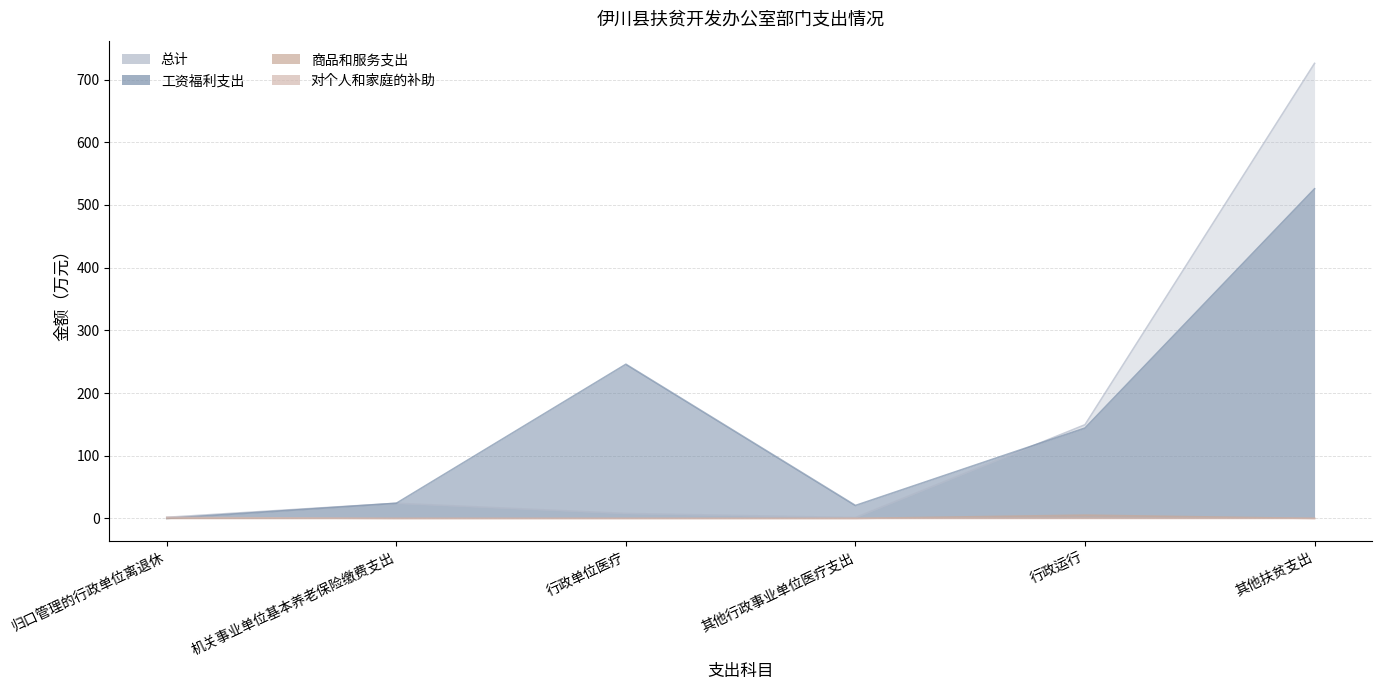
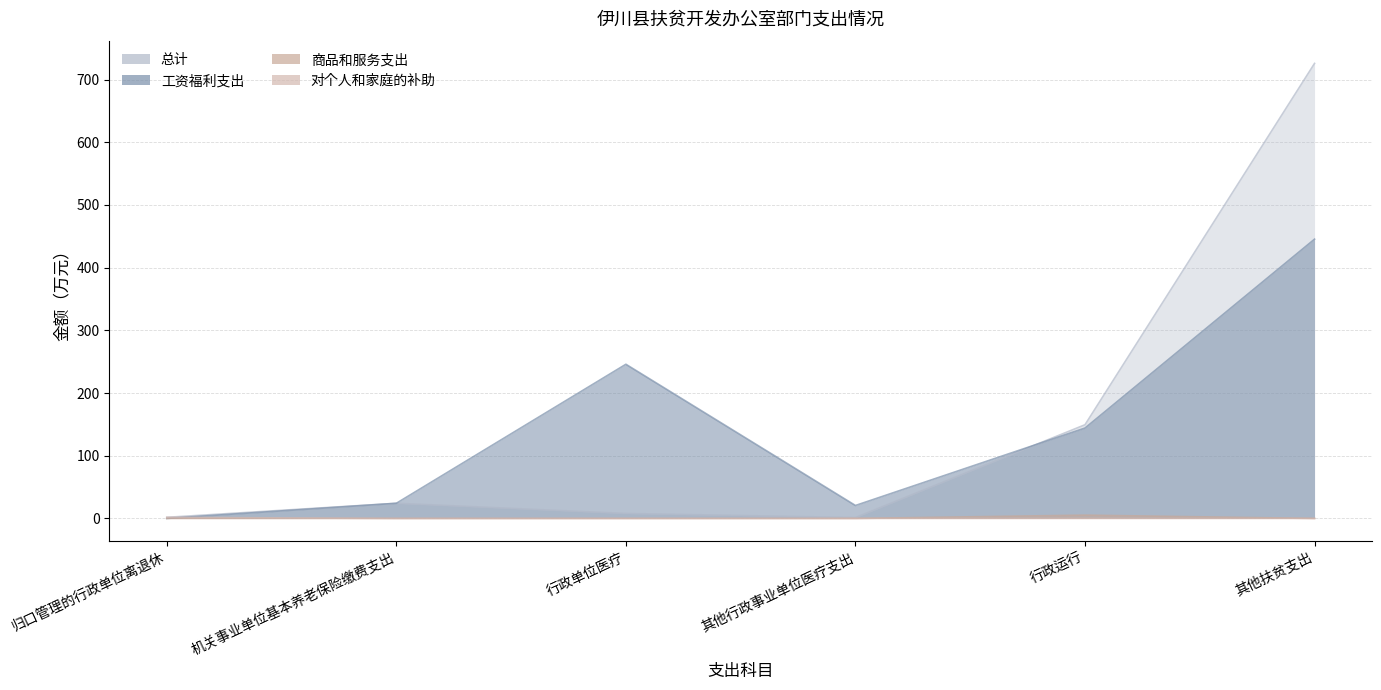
  {
    "工资福利支出": {
      "行政单位医疗": 250,
      "其他行政事业单位医疗支出": 20,
      "行政运行": 140,
-     "其他扶贫支出": 530
+     "其他扶贫支出": 450
    }
  }
